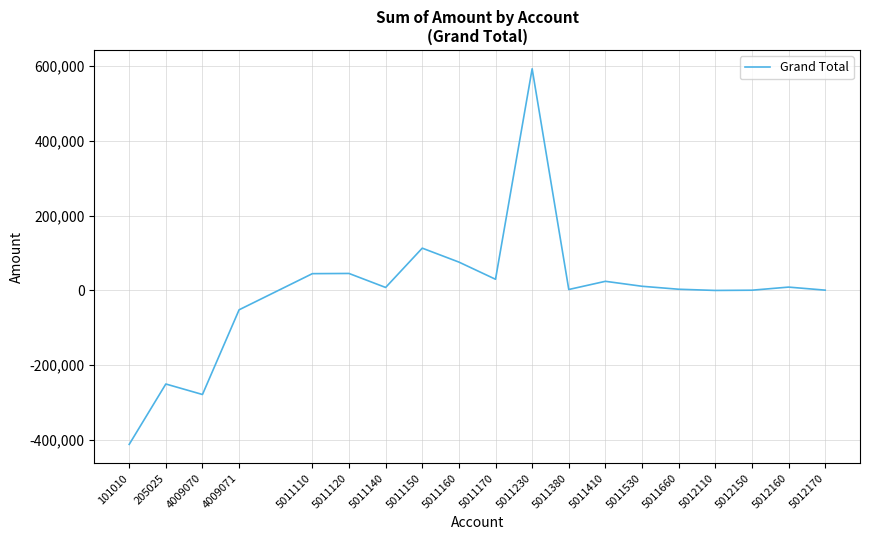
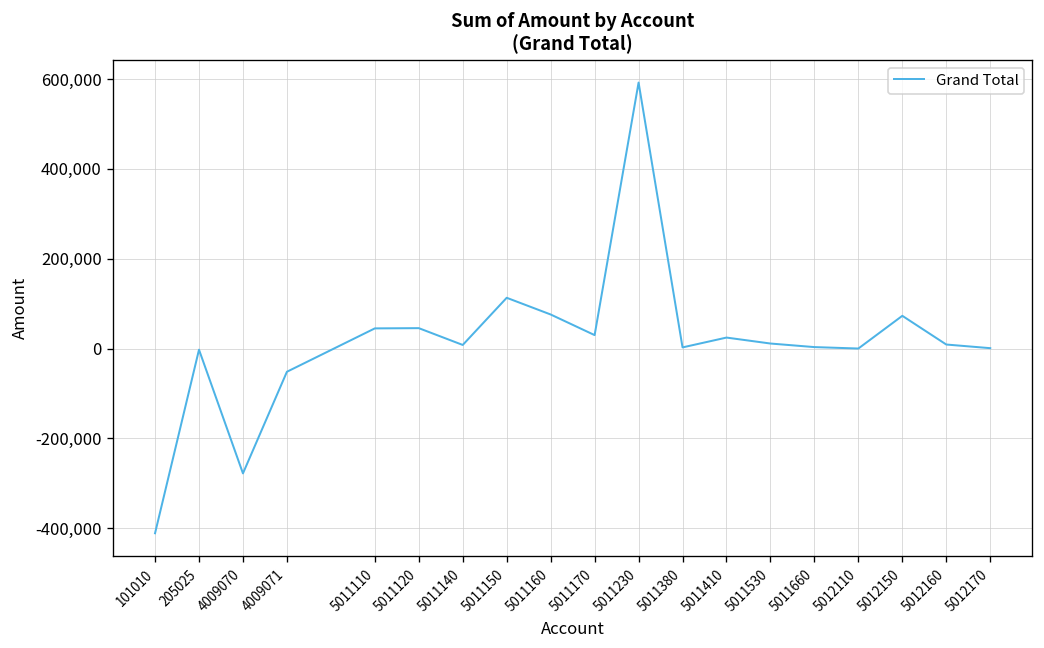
  {
    "101010": "-410,000",
-   "205025": "-250,000",
+   "205025": "0",
    "4009070": "-280,000",
    "4009071": "-50,000",
    "5011110": "40,000",
    "5011120": "50,000",
    "5011140": "10,000",
    "5011150": "110,000",
    "5011160": "80,000",
    "5011170": "30,000",
    "5011230": "590,000",
    "5011380": "0",
    "5011410": "20,000",
    "5011530": "10,000",
    "5011660": "0",
    "5012110": "0",
-   "5012150": "0",
+   "5012150": "70,000",
    "5012160": "10,000",
    "5012170": "0"
  }
